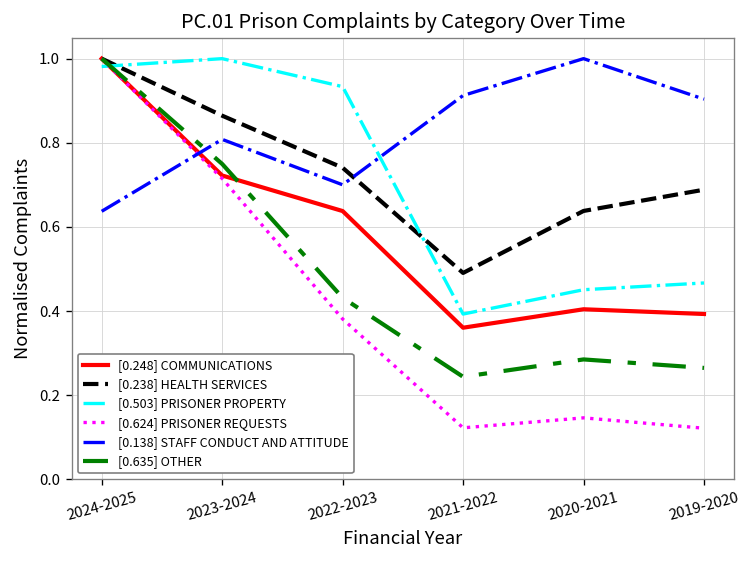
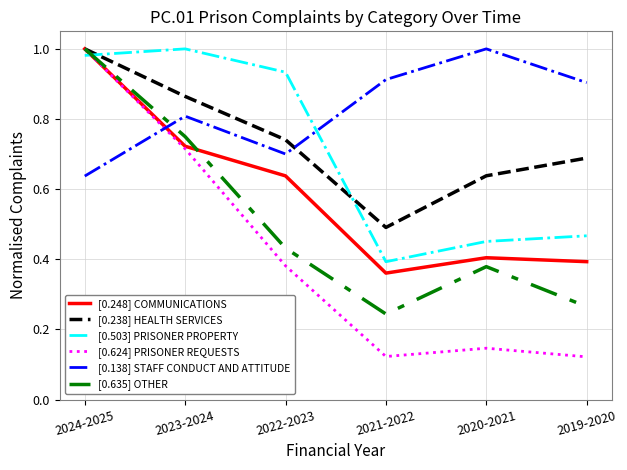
  {
    "[0.248] COMMUNICATIONS": {
      "2023-2024": 0.72,
      "2022-2023": 0.64,
      "2021-2022": 0.36,
      "2020-2021": 0.40,
      "2019-2020": 0.39
    },
    "[0.238] HEALTH SERVICES": {
      "2023-2024": 0.86,
      "2022-2023": 0.74,
      "2021-2022": 0.49,
      "2020-2021": 0.64,
      "2019-2020": 0.69
    },
    "[0.503] PRISONER PROPERTY": {
      "2024-2025": 0.98,
      "2023-2024": 1.00,
      "2022-2023": 0.93,
      "2021-2022": 0.39,
      "2020-2021": 0.45,
      "2019-2020": 0.47
    },
    "[0.624] PRISONER REQUESTS": {
      "2023-2024": 0.72,
      "2022-2023": 0.38,
      "2021-2022": 0.12,
      "2020-2021": 0.15,
      "2019-2020": 0.12
    },
    "[0.138] STAFF CONDUCT AND ATTITUDE": {
      "2024-2025": 0.64,
      "2023-2024": 0.81,
      "2022-2023": 0.70,
      "2021-2022": 0.91,
      "2020-2021": 1.00,
      "2019-2020": 0.90
    },
    "[0.635] OTHER": {
      "2023-2024": 0.75,
      "2022-2023": 0.43,
      "2021-2022": 0.24,
-     "2020-2021": 0.29,
+     "2020-2021": 0.38,
      "2019-2020": 0.27
    }
  }
